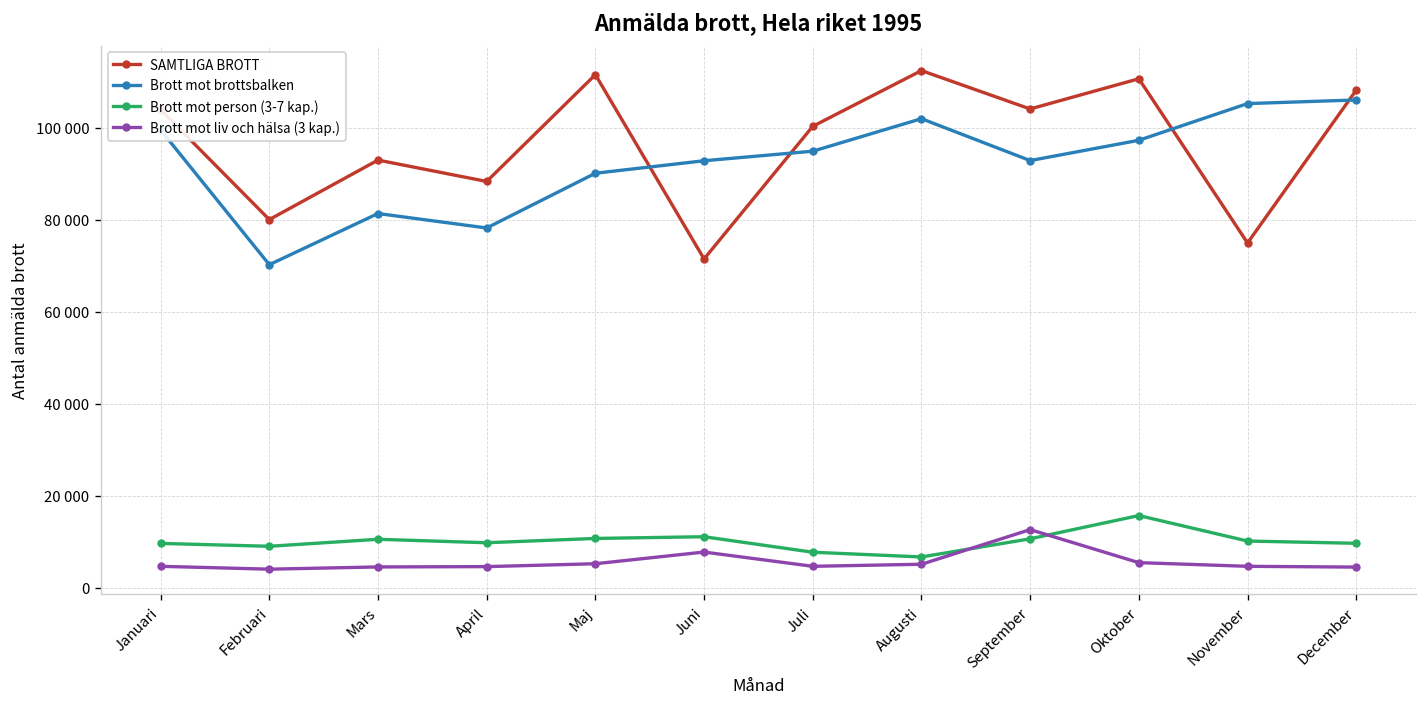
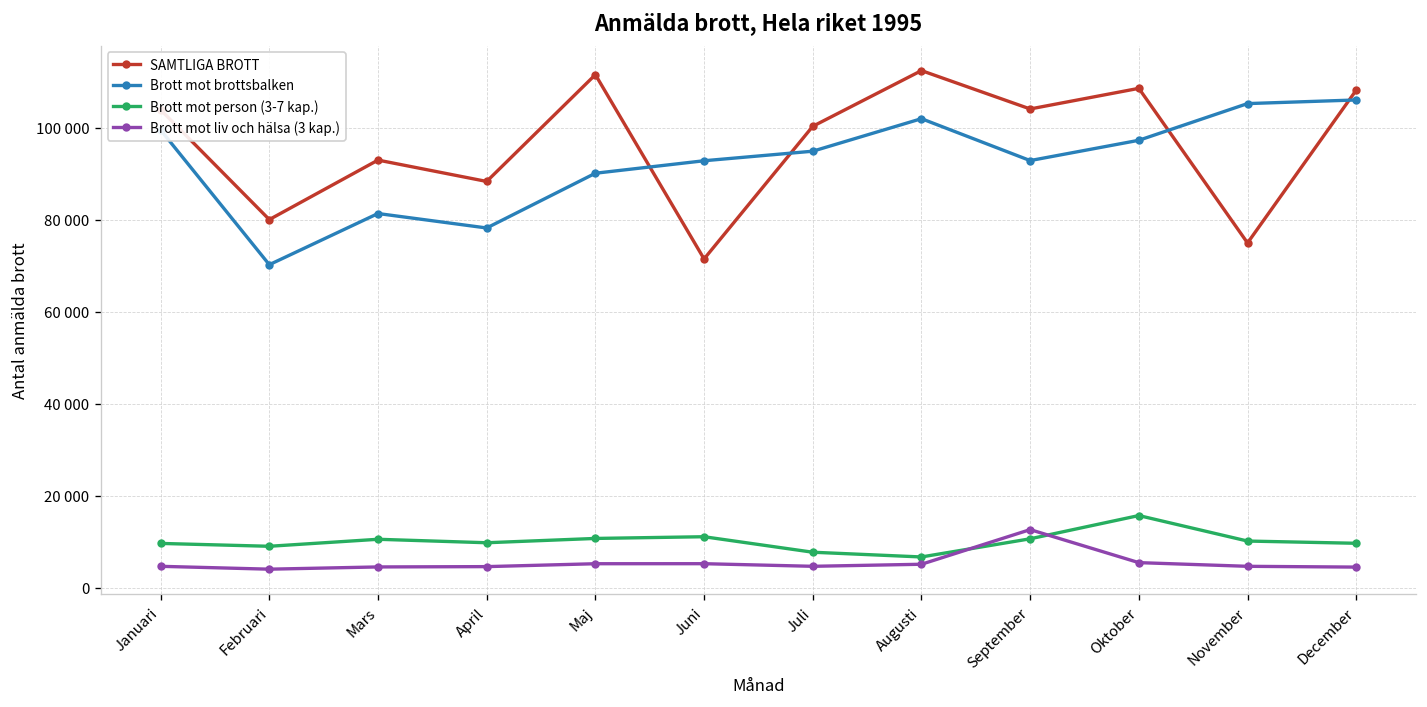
  {
    "SAMTLIGA BROTT": {
      "Februari": 80000,
      "Mars": 93000,
      "April": 88000,
      "Maj": 112000,
      "Juni": 71000,
      "Juli": 100000,
      "Augusti": 112000,
      "September": 104000,
-     "Oktober": 111000,
+     "Oktober": 109000,
      "November": 75000,
      "December": 108000
    },
    "Brott mot brottsbalken": {
      "Februari": 70000,
      "Mars": 81000,
      "April": 78000,
      "Maj": 90000,
      "Juni": 93000,
      "Juli": 95000,
      "Augusti": 102000,
      "September": 93000,
      "Oktober": 97000,
      "November": 105000,
      "December": 106000
    },
    "Brott mot person (3-7 kap.)": {
      "Januari": 10000,
      "Februari": 9000,
      "Mars": 11000,
      "April": 10000,
      "Maj": 11000,
      "Juni": 11000,
      "Juli": 8000,
      "Augusti": 7000,
      "September": 11000,
      "Oktober": 16000,
      "November": 10000,
      "December": 10000
    },
    "Brott mot liv och hälsa (3 kap.)": {
      "Januari": 5000,
      "Februari": 4000,
      "Mars": 4000,
      "April": 5000,
      "Maj": 5000,
-     "Juni": 8000,
+     "Juni": 5000,
      "Juli": 5000,
      "Augusti": 5000,
      "September": 13000,
      "Oktober": 5000,
      "November": 5000,
      "December": 4000
    }
  }
